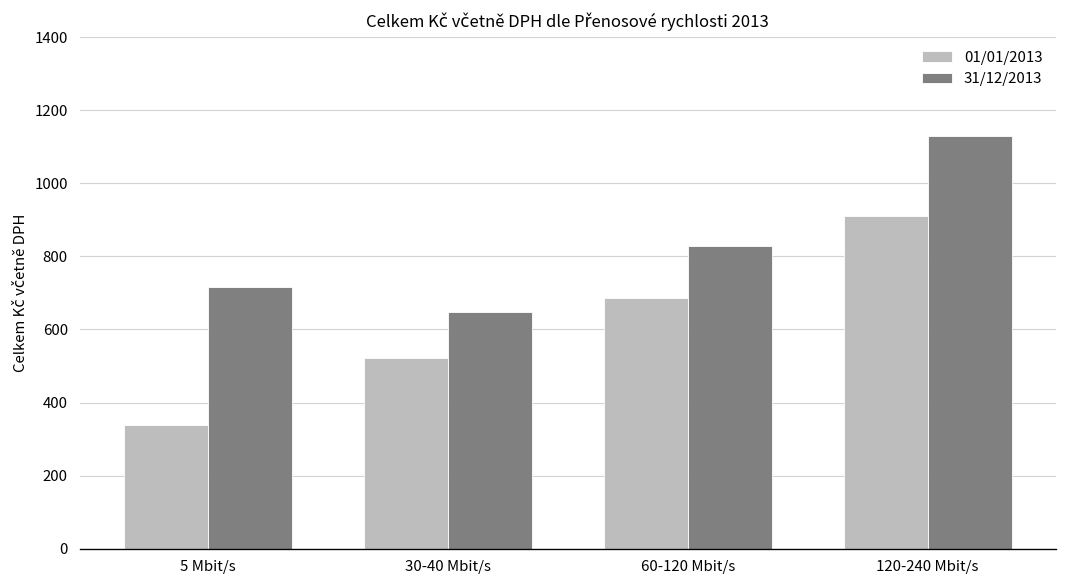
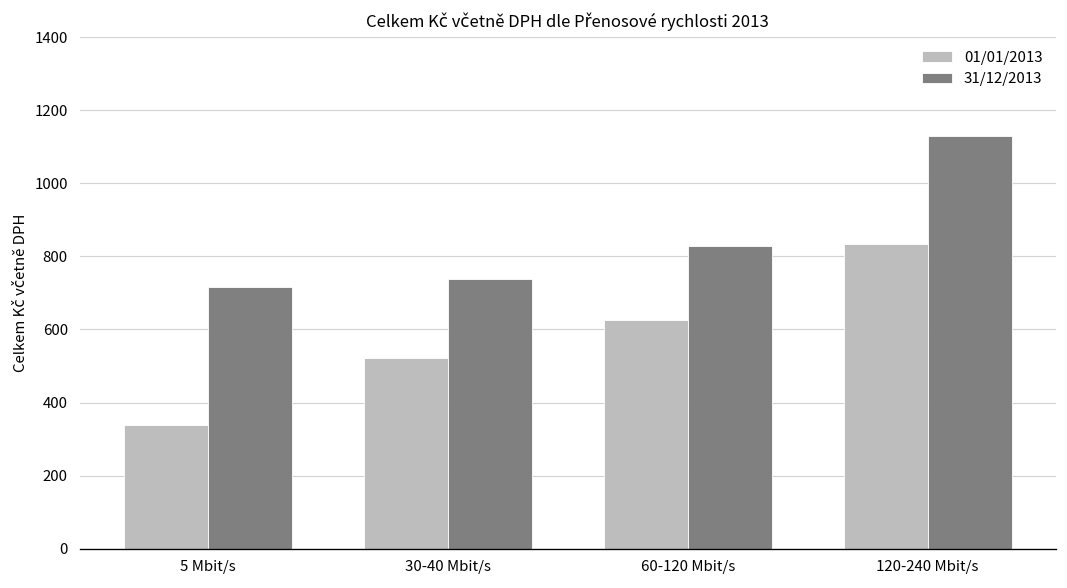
  {
    "01/01/2013": {
      "5 Mbit/s": 340,
      "30-40 Mbit/s": 520,
-     "60-120 Mbit/s": 690,
-     "120-240 Mbit/s": 910
+     "60-120 Mbit/s": 630,
+     "120-240 Mbit/s": 830
    },
    "31/12/2013": {
      "5 Mbit/s": 720,
-     "30-40 Mbit/s": 650,
+     "30-40 Mbit/s": 740,
      "60-120 Mbit/s": 830,
      "120-240 Mbit/s": 1130
    }
  }
